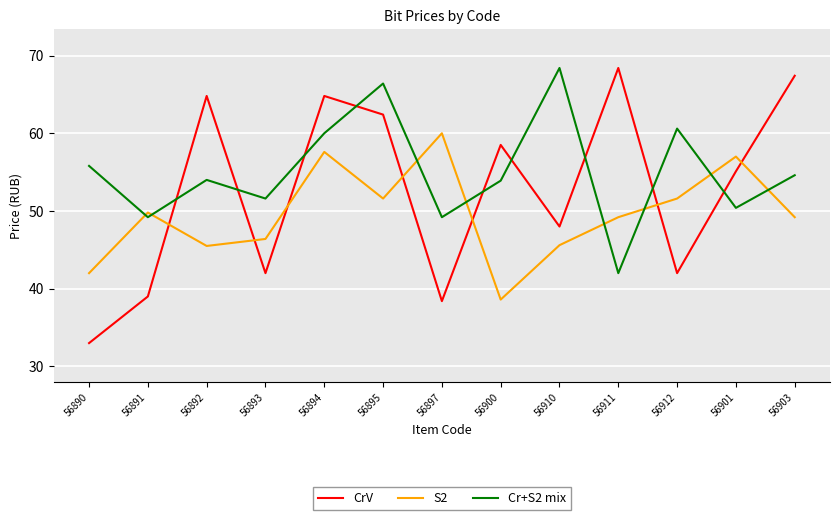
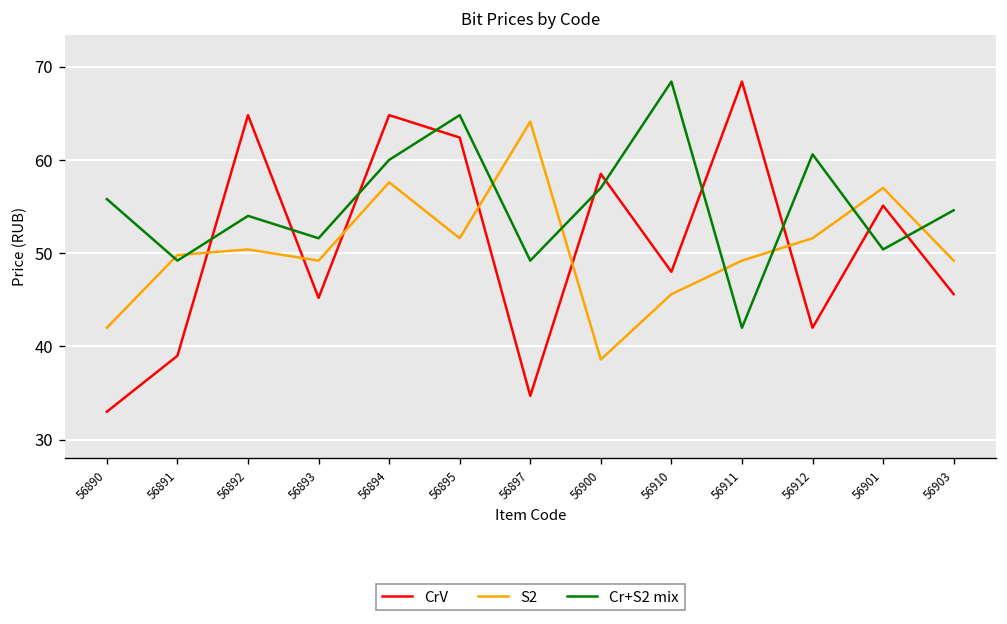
  {
    "CrV": {
      "56890": 33,
      "56891": 39,
      "56892": 65,
-     "56893": 42,
+     "56893": 45,
      "56894": 65,
      "56895": 62,
-     "56897": 38,
+     "56897": 35,
      "56900": 59,
      "56910": 48,
      "56911": 68,
      "56912": 42,
      "56901": 55,
-     "56903": 67
+     "56903": 46
    },
    "S2": {
      "56890": 42,
      "56891": 50,
-     "56892": 46,
-     "56893": 46,
+     "56892": 50,
+     "56893": 49,
      "56894": 58,
      "56895": 52,
-     "56897": 60,
+     "56897": 64,
      "56900": 39,
      "56910": 46,
      "56911": 49,
      "56912": 52,
      "56901": 57,
      "56903": 49
    },
    "Cr+S2 mix": {
      "56890": 56,
      "56891": 49,
      "56892": 54,
      "56893": 52,
      "56894": 60,
-     "56895": 66,
+     "56895": 65,
      "56897": 49,
-     "56900": 54,
+     "56900": 57,
      "56910": 68,
      "56911": 42,
      "56912": 61,
      "56901": 50,
      "56903": 55
    }
  }
